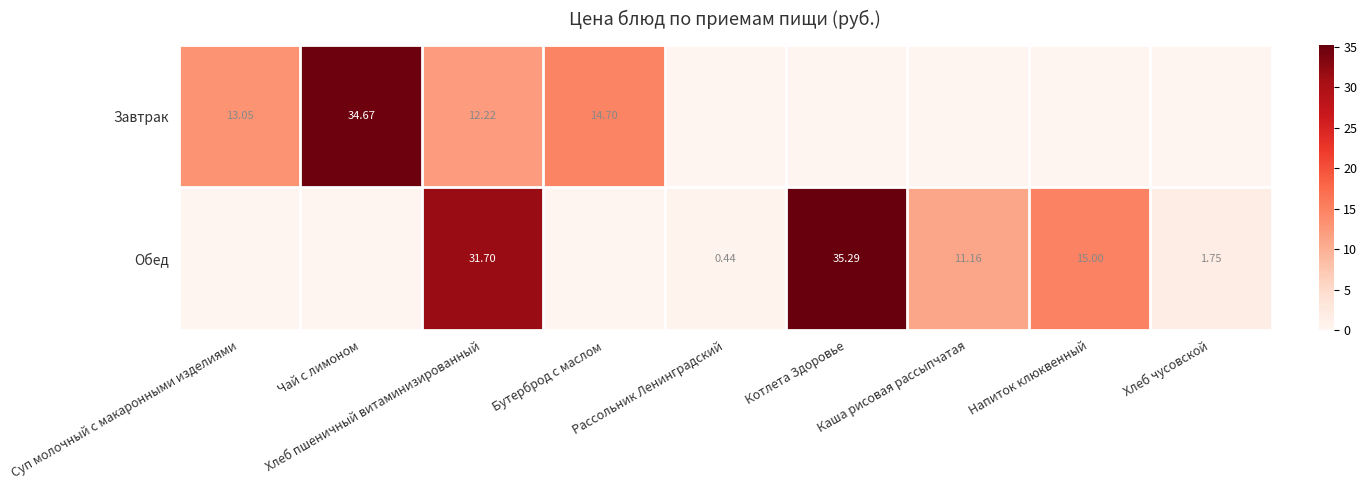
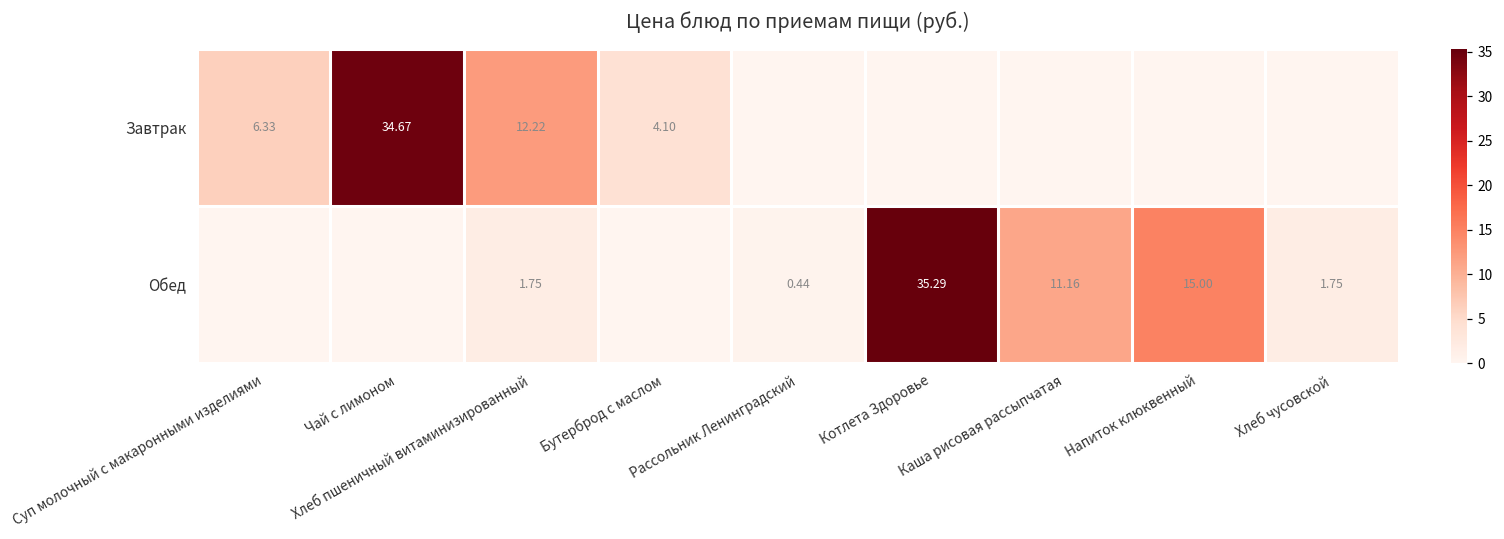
  {
    "Завтрак": {
-     "Суп молочный с макаронными изделиями": 13.05,
+     "Суп молочный с макаронными изделиями": 6.33,
      "Чай с лимоном": 34.67,
      "Хлеб пшеничный витаминизированный": 12.22,
-     "Бутерброд с маслом": 14.70
+     "Бутерброд с маслом": 4.10
    },
    "Обед": {
-     "Хлеб пшеничный витаминизированный": 31.70,
+     "Хлеб пшеничный витаминизированный": 1.75,
      "Рассольник Ленинградский": 0.44,
      "Котлета Здоровье": 35.29,
      "Каша рисовая рассыпчатая": 11.16,
      "Напиток клюквенный": 15.00,
      "Хлеб чусовской": 1.75
    }
  }
